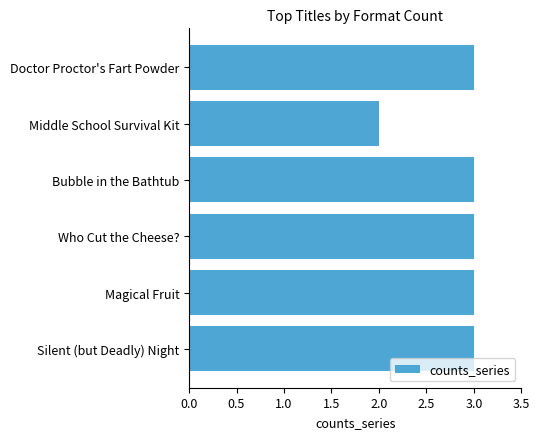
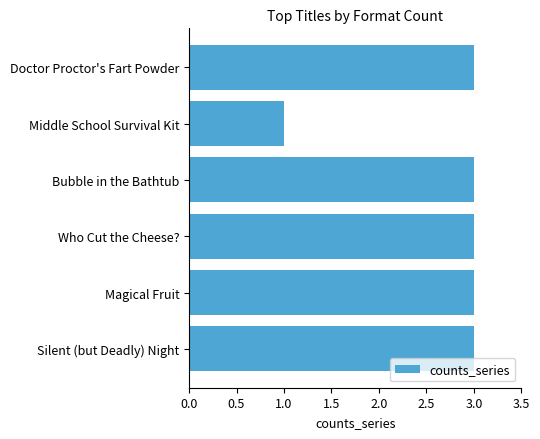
  {
    "Doctor Proctor's Fart Powder": 3,
-   "Middle School Survival Kit": 2,
+   "Middle School Survival Kit": 1,
    "Bubble in the Bathtub": 3,
    "Who Cut the Cheese?": 3,
    "Magical Fruit": 3,
    "Silent (but Deadly) Night": 3
  }
